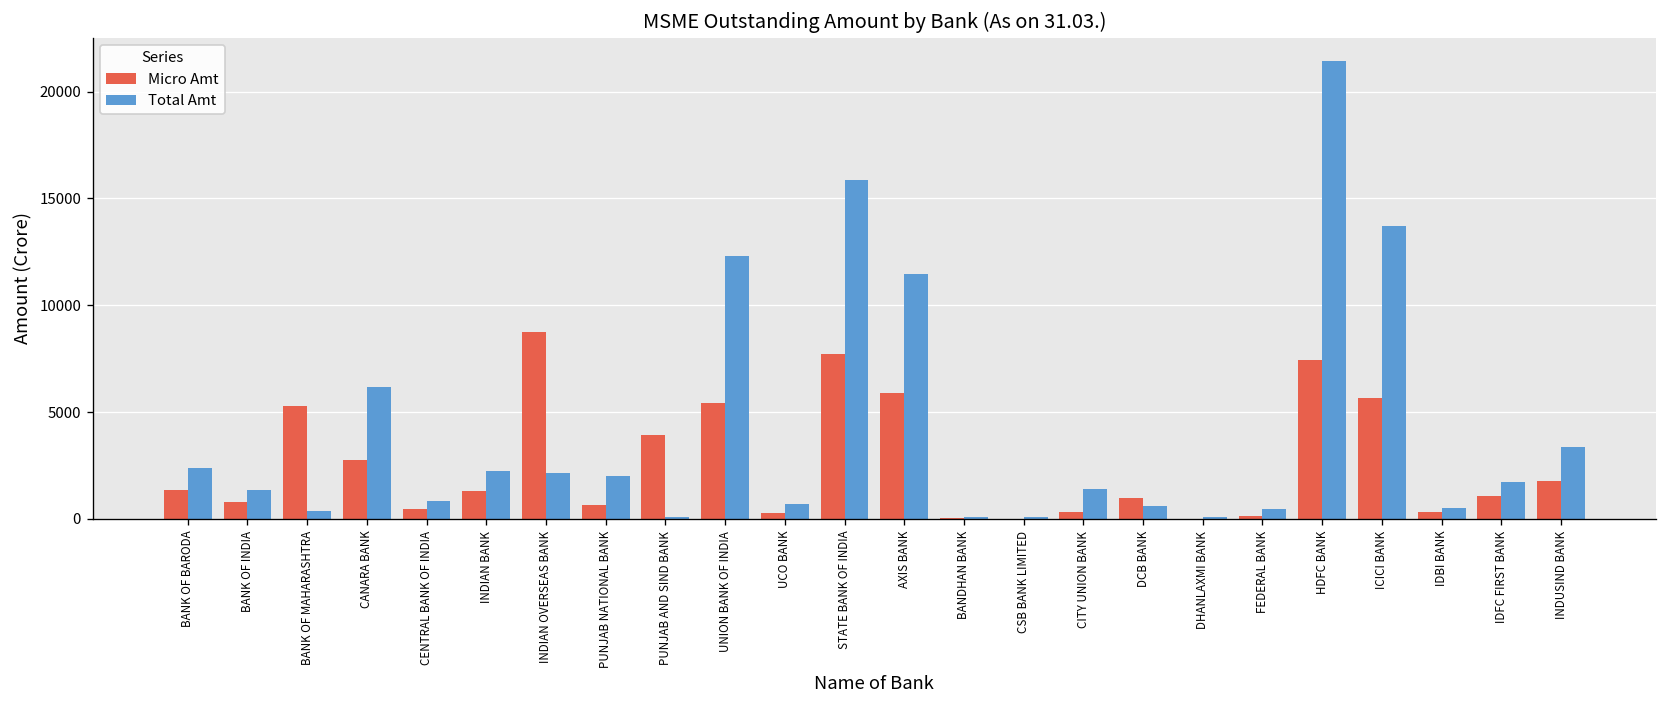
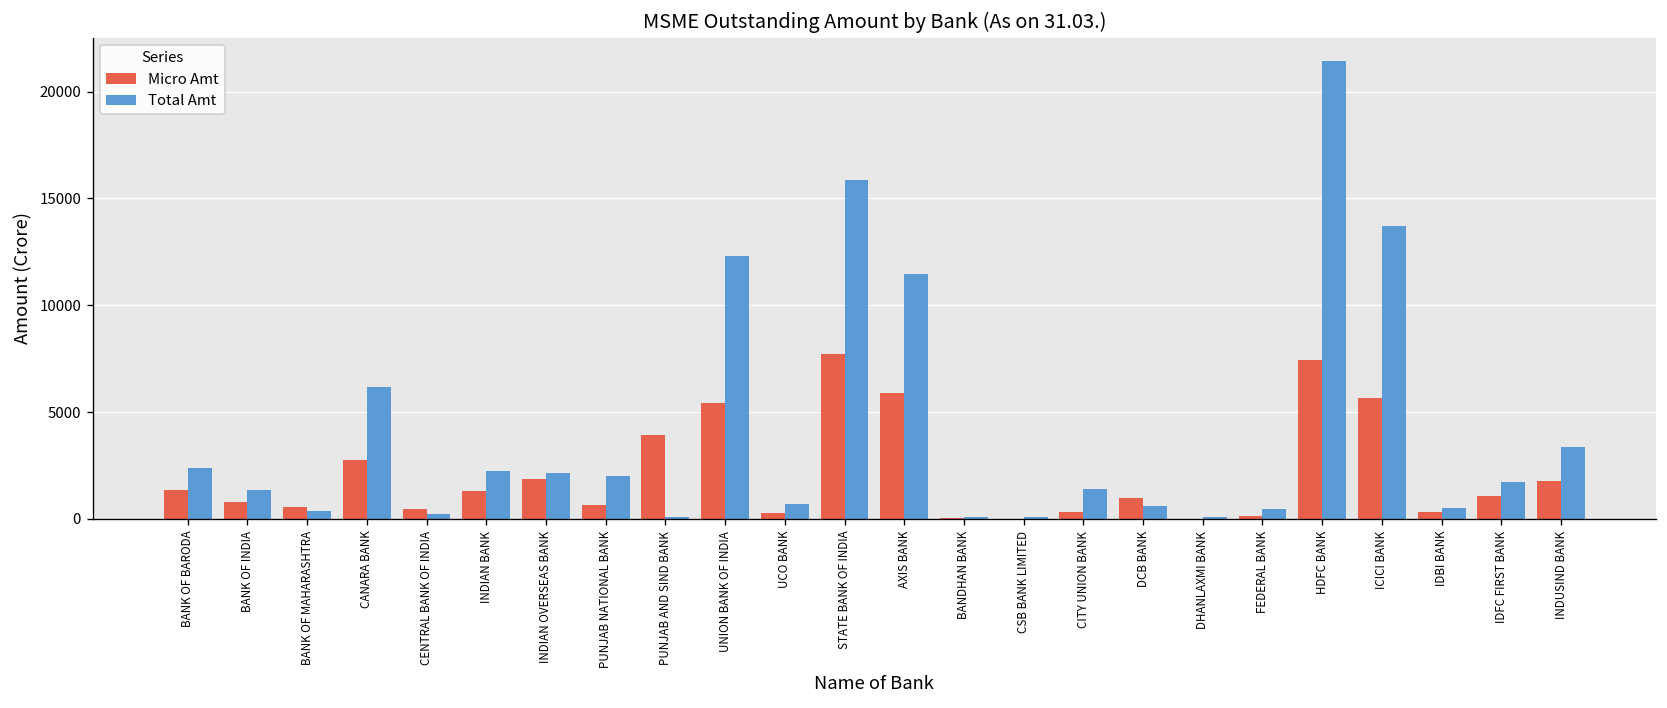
  {
    "Micro Amt": {
      "BANK OF BARODA": 1300,
      "BANK OF INDIA": 800,
-     "BANK OF MAHARASHTRA": 5300,
+     "BANK OF MAHARASHTRA": 600,
      "CANARA BANK": 2700,
      "CENTRAL BANK OF INDIA": 400,
      "INDIAN BANK": 1300,
-     "INDIAN OVERSEAS BANK": 8800,
+     "INDIAN OVERSEAS BANK": 1900,
      "PUNJAB NATIONAL BANK": 600,
      "PUNJAB AND SIND BANK": 3900,
      "UNION BANK OF INDIA": 5400,
      "UCO BANK": 300,
      "STATE BANK OF INDIA": 7700,
      "AXIS BANK": 5900,
      "CITY UNION BANK": 300,
      "DCB BANK": 1000,
      "FEDERAL BANK": 200,
      "HDFC BANK": 7500,
      "ICICI BANK": 5700,
      "IDBI BANK": 300,
      "IDFC FIRST BANK": 1100,
      "INDUSIND BANK": 1800
    },
    "Total Amt": {
      "BANK OF BARODA": 2400,
      "BANK OF INDIA": 1400,
      "BANK OF MAHARASHTRA": 400,
      "CANARA BANK": 6200,
-     "CENTRAL BANK OF INDIA": 800,
+     "CENTRAL BANK OF INDIA": 200,
      "INDIAN BANK": 2300,
      "INDIAN OVERSEAS BANK": 2100,
      "PUNJAB NATIONAL BANK": 2000,
      "UNION BANK OF INDIA": 12300,
      "UCO BANK": 700,
      "STATE BANK OF INDIA": 15900,
      "AXIS BANK": 11500,
      "CITY UNION BANK": 1400,
      "DCB BANK": 600,
      "FEDERAL BANK": 400,
      "HDFC BANK": 21400,
      "ICICI BANK": 13700,
      "IDBI BANK": 500,
      "IDFC FIRST BANK": 1700,
      "INDUSIND BANK": 3300
    }
  }
